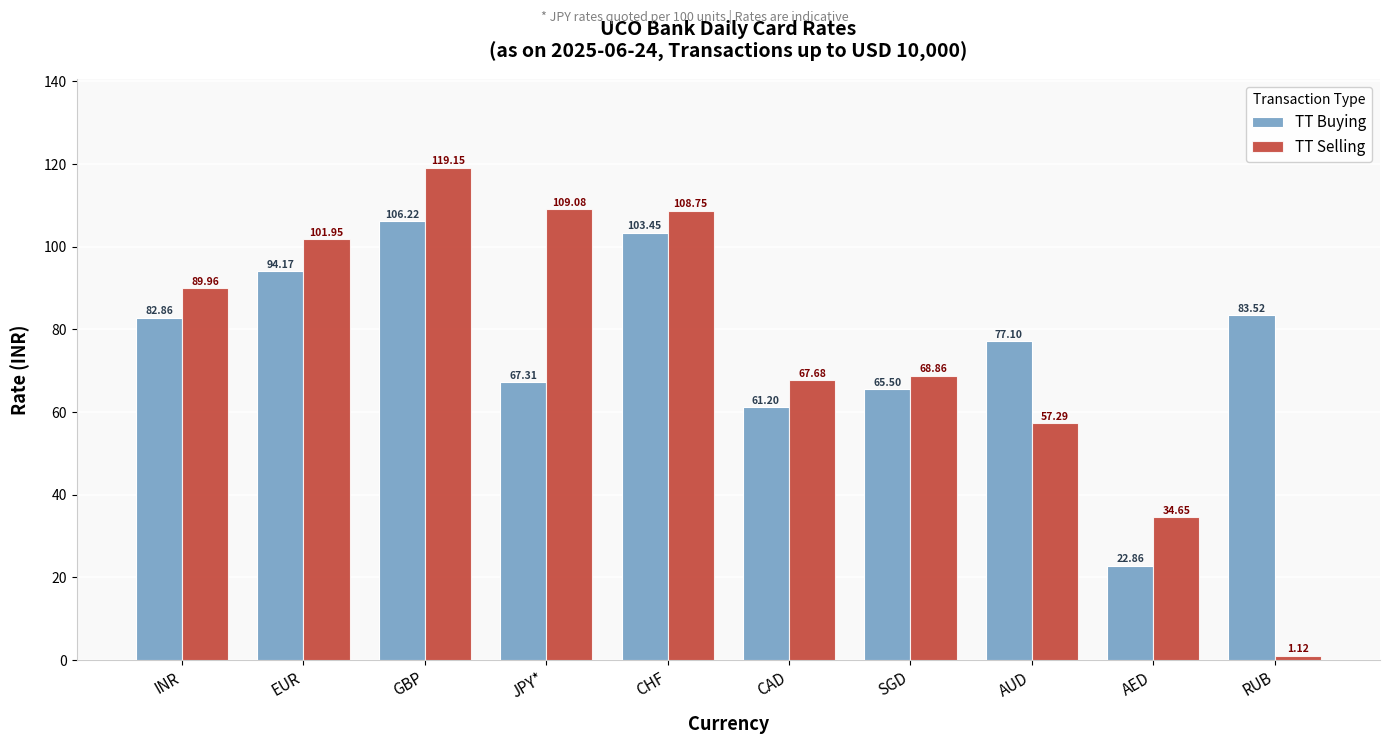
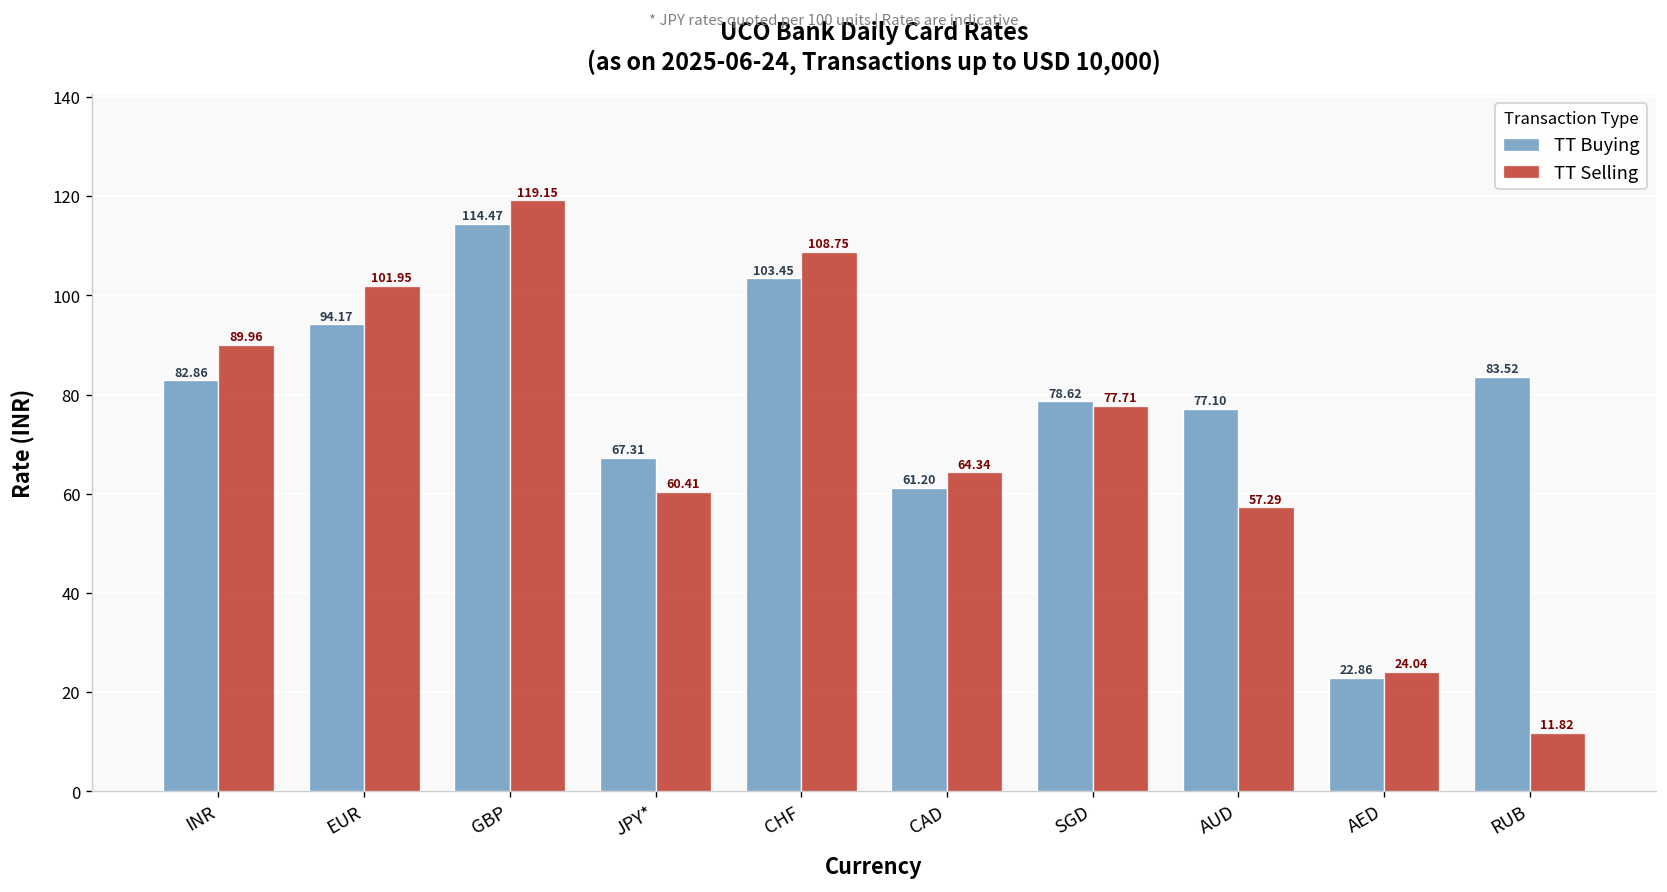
  {
    "TT Buying": {
      "INR": 82.86,
      "EUR": 94.17,
-     "GBP": 106.22,
+     "GBP": 114.47,
      "JPY*": 67.31,
      "CHF": 103.45,
      "CAD": 61.20,
-     "SGD": 65.50,
+     "SGD": 78.62,
      "AUD": 77.10,
      "AED": 22.86,
      "RUB": 83.52
    },
    "TT Selling": {
      "INR": 89.96,
      "EUR": 101.95,
      "GBP": 119.15,
-     "JPY*": 109.08,
+     "JPY*": 60.41,
      "CHF": 108.75,
-     "CAD": 67.68,
-     "SGD": 68.86,
+     "CAD": 64.34,
+     "SGD": 77.71,
      "AUD": 57.29,
-     "AED": 34.65,
-     "RUB": 1.12
+     "AED": 24.04,
+     "RUB": 11.82
    }
  }
